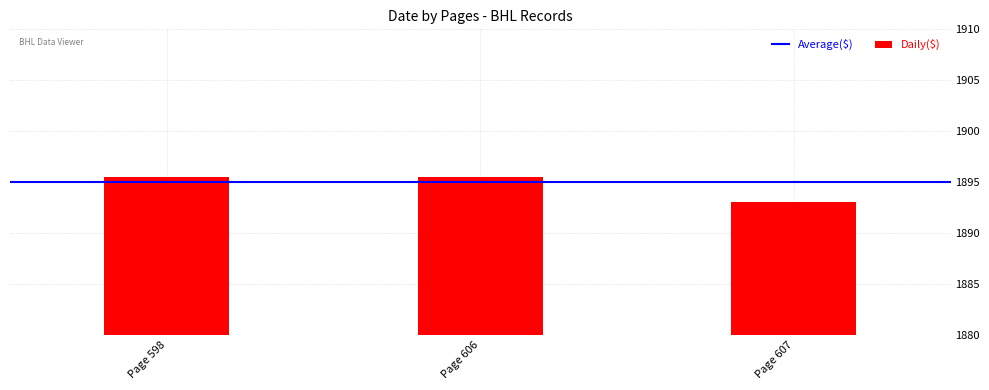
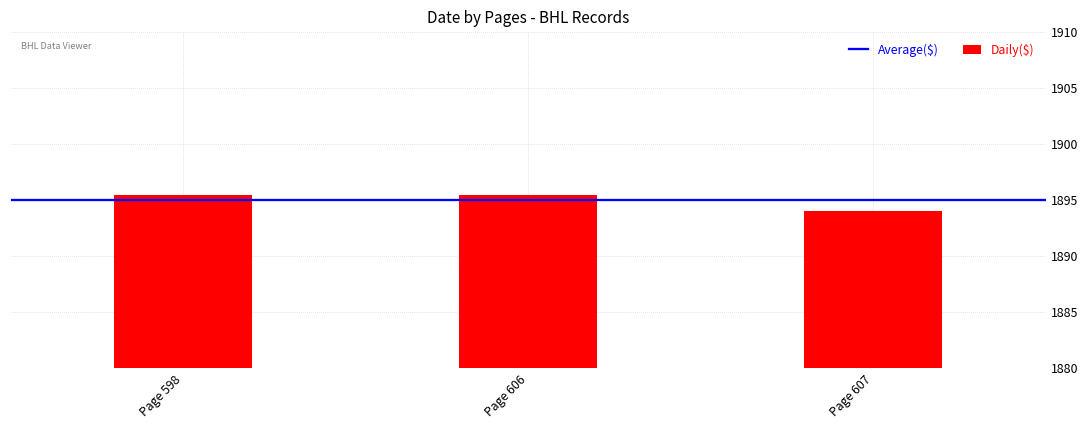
  {
    "Daily($)": {
      "Page 598": 1895.5,
      "Page 606": 1895.5,
-     "Page 607": 1893
+     "Page 607": 1894
    }
  }
